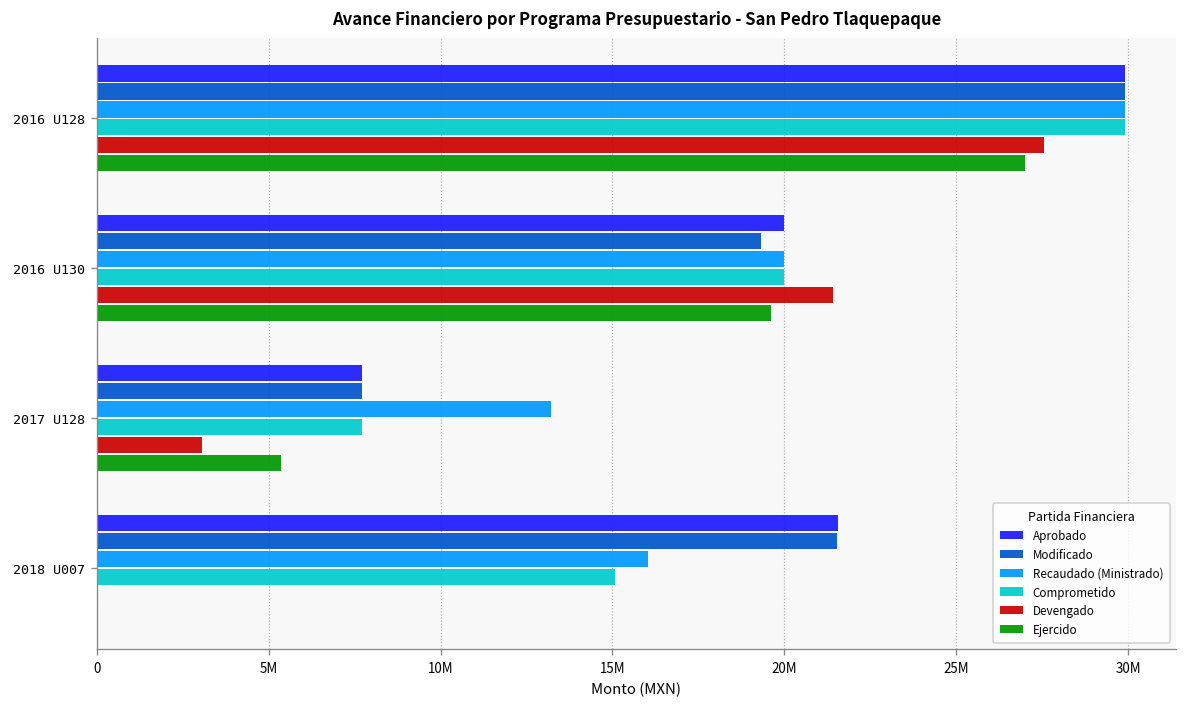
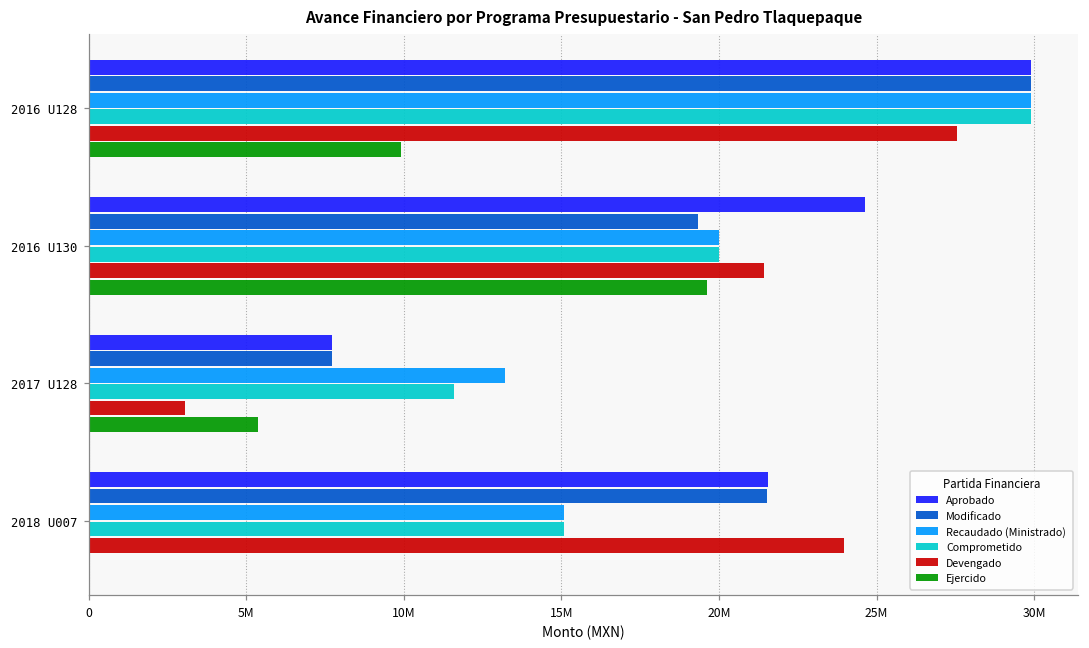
  {
    "Aprobado": {
      "2016 U128": 29900000,
-     "2016 U130": 20000000,
+     "2016 U130": 24600000,
      "2017 U128": 7700000,
      "2018 U007": 21500000
    },
    "Modificado": {
      "2016 U128": 29900000,
      "2016 U130": 19300000,
      "2017 U128": 7700000,
      "2018 U007": 21500000
    },
    "Recaudado (Ministrado)": {
      "2016 U128": 29900000,
      "2016 U130": 20000000,
      "2017 U128": 13200000,
-     "2018 U007": 16000000
+     "2018 U007": 15100000
    },
    "Comprometido": {
      "2016 U128": 29900000,
      "2016 U130": 20000000,
-     "2017 U128": 7700000,
+     "2017 U128": 11600000,
      "2018 U007": 15100000
    },
    "Devengado": {
      "2016 U128": 27600000,
      "2016 U130": 21400000,
      "2017 U128": 3100000,
-     "2018 U007": 0
+     "2018 U007": 24000000
    },
    "Ejercido": {
-     "2016 U128": 27000000,
+     "2016 U128": 9900000,
      "2016 U130": 19600000,
      "2017 U128": 5400000,
      "2018 U007": 0
    }
  }
